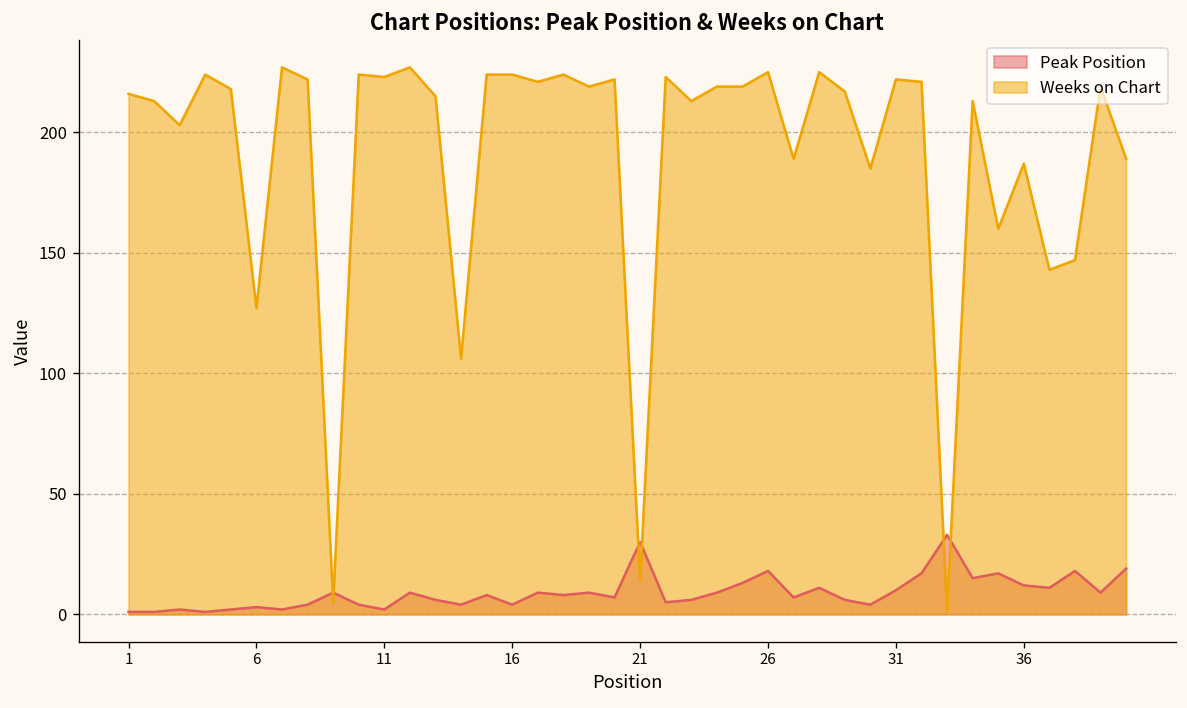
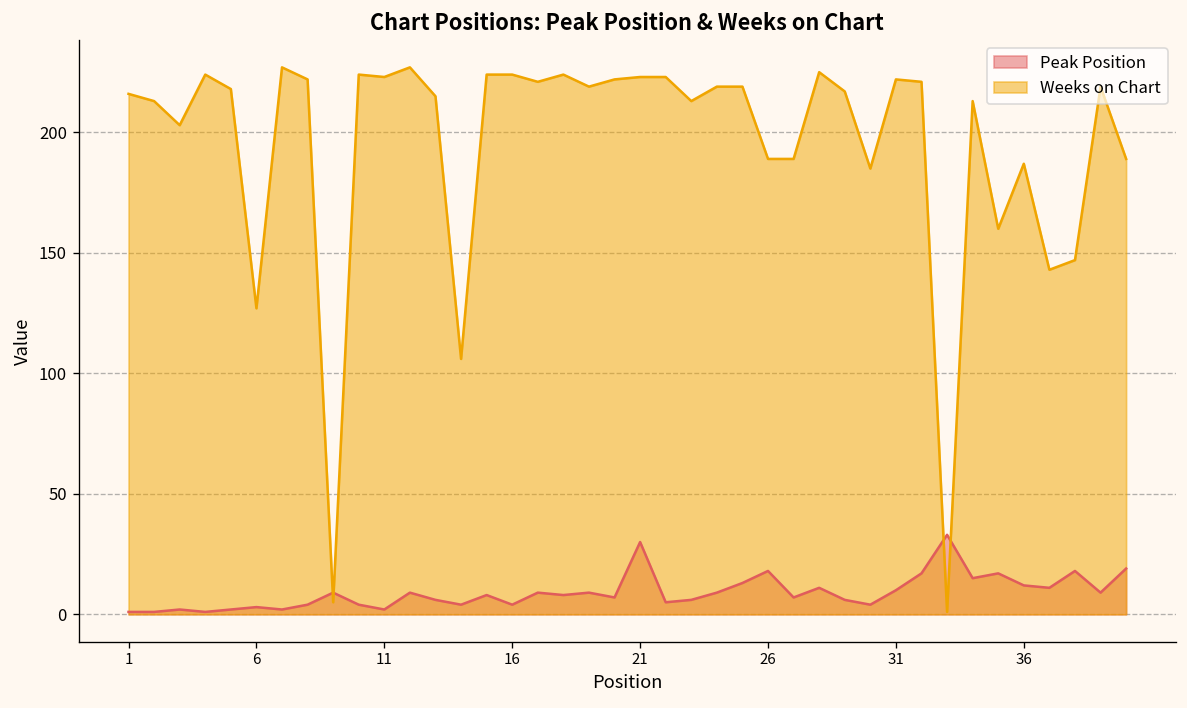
  {
    "Peak Position": {
      "1": 1,
      "6": 3,
      "11": 2,
      "16": 4,
      "21": 30,
      "26": 18,
      "31": 10,
      "36": 12
    },
    "Weeks on Chart": {
      "1": 216,
      "6": 127,
      "11": 223,
      "16": 224,
-     "21": 14,
-     "26": 225,
+     "21": 223,
+     "26": 189,
      "31": 222,
      "36": 187
    }
  }
